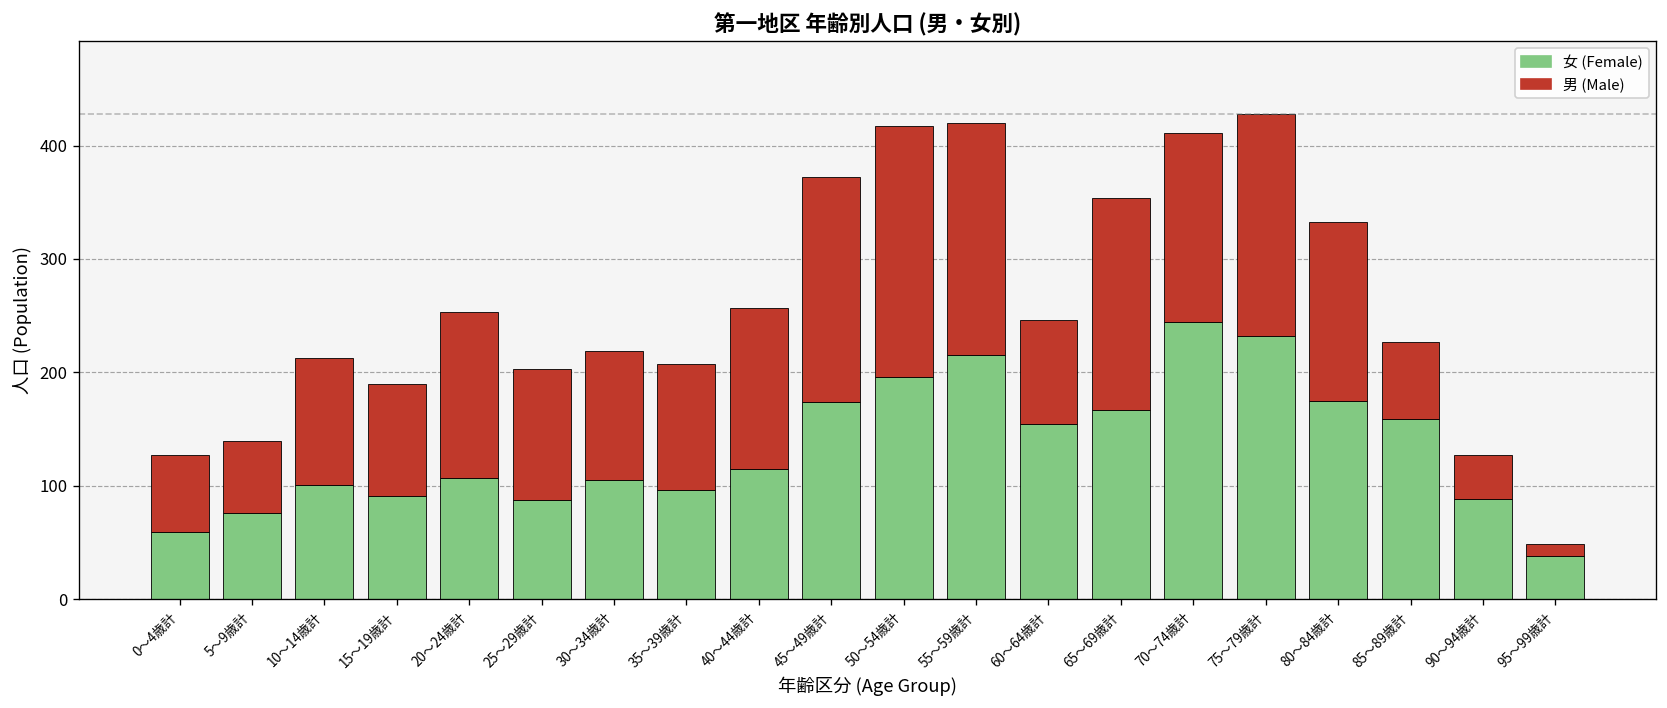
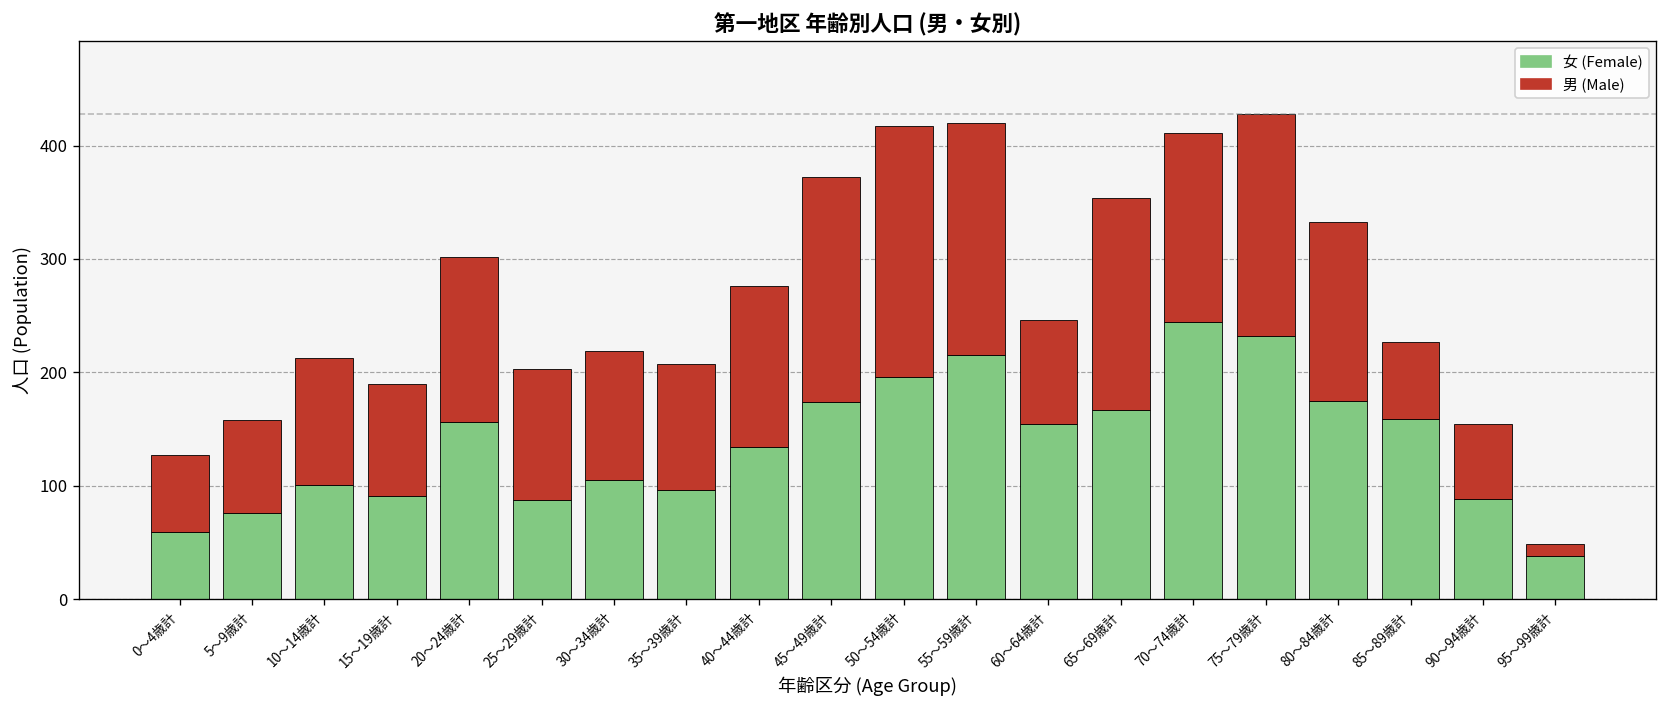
  {
    "女 (Female)": {
      "0～4歳計": 60,
      "5～9歳計": 80,
      "10～14歳計": 100,
      "15～19歳計": 90,
-     "20～24歳計": 110,
+     "20～24歳計": 160,
      "25～29歳計": 90,
      "30～34歳計": 110,
      "35～39歳計": 100,
-     "40～44歳計": 120,
+     "40～44歳計": 130,
      "45～49歳計": 170,
      "50～54歳計": 200,
      "55～59歳計": 220,
      "60～64歳計": 150,
      "65～69歳計": 170,
      "70～74歳計": 240,
      "75～79歳計": 230,
      "80～84歳計": 180,
      "85～89歳計": 160,
      "90～94歳計": 90,
      "95～99歳計": 40
    },
    "男 (Male)": {
      "0～4歳計": 70,
-     "5～9歳計": 60,
+     "5～9歳計": 80,
      "10～14歳計": 110,
      "15～19歳計": 100,
      "20～24歳計": 150,
      "25～29歳計": 120,
      "30～34歳計": 110,
      "35～39歳計": 110,
      "40～44歳計": 140,
      "45～49歳計": 200,
      "50～54歳計": 220,
      "55～59歳計": 210,
      "60～64歳計": 90,
      "65～69歳計": 190,
      "70～74歳計": 170,
      "75～79歳計": 200,
      "80～84歳計": 160,
      "85～89歳計": 70,
-     "90～94歳計": 40,
+     "90～94歳計": 70,
      "95～99歳計": 10
    }
  }
